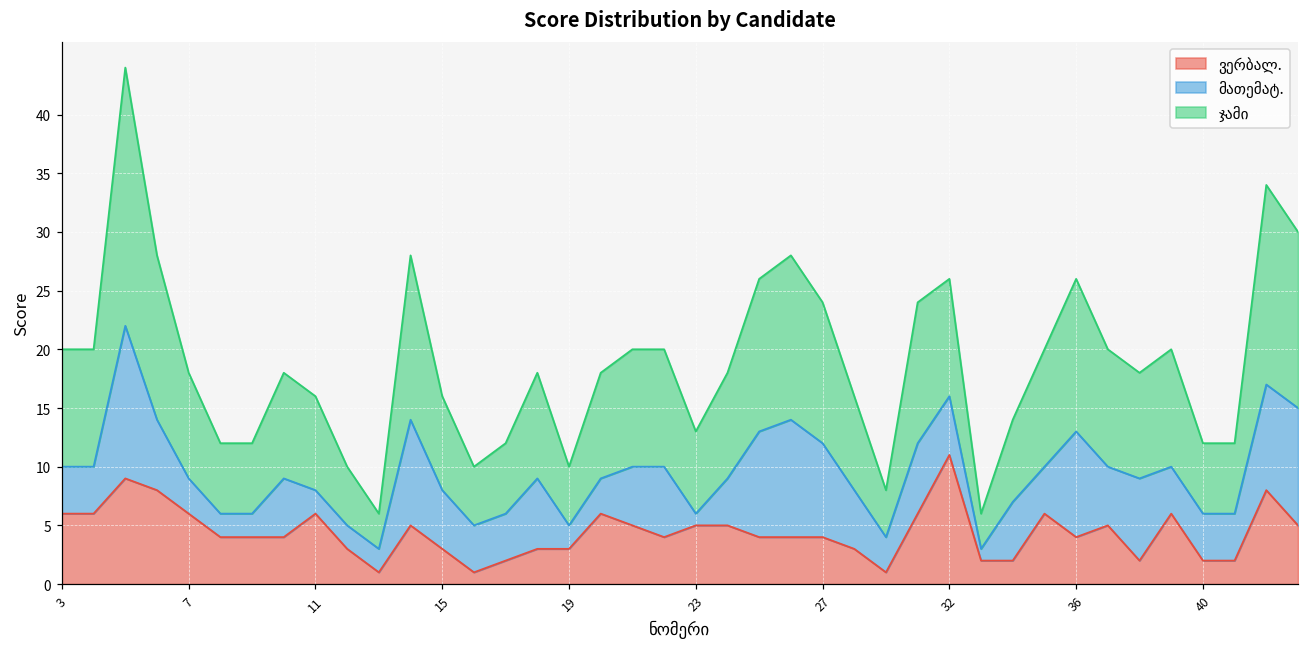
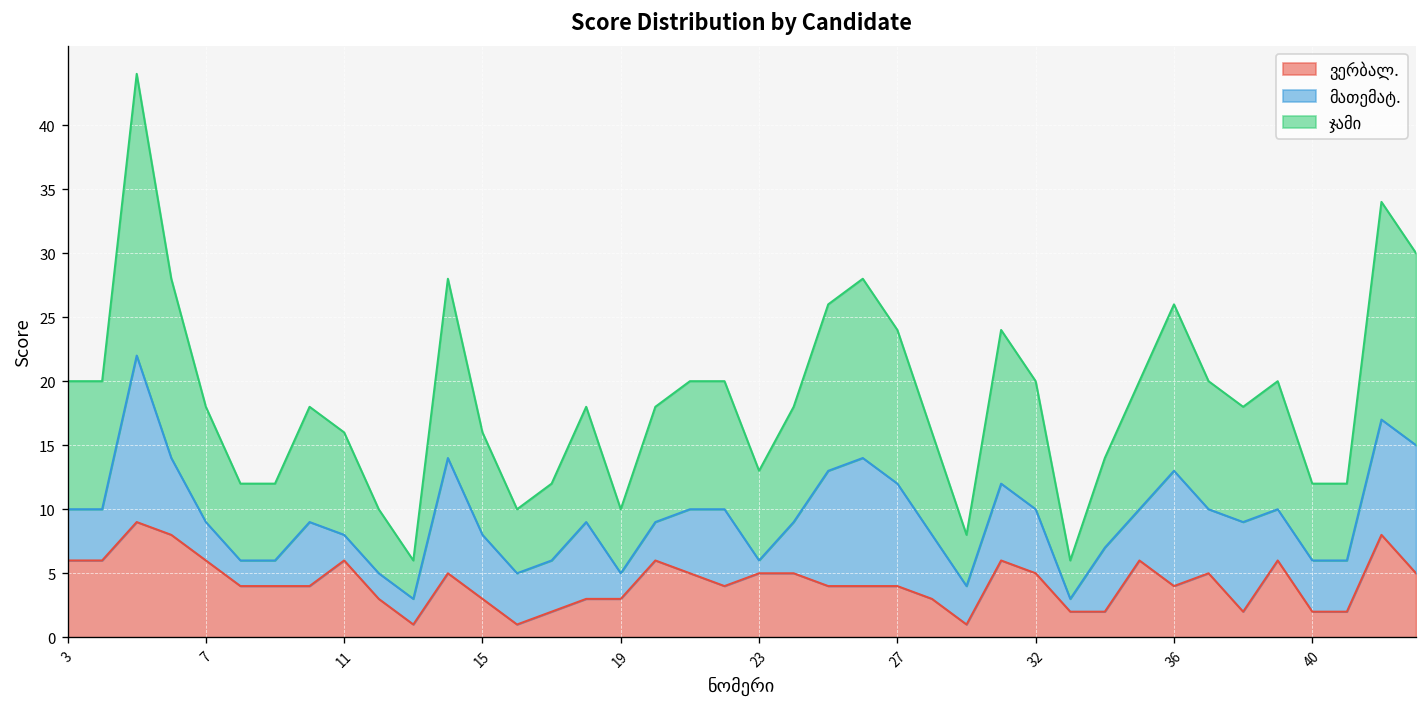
  {
    "ვერბალ.": {
      "3": 6,
      "7": 6,
      "11": 6,
      "15": 3,
      "19": 3,
      "23": 5,
      "27": 4,
-     "32": 11,
+     "32": 5,
      "36": 4,
      "40": 2
    },
    "მათემატ.": {
      "3": 4,
      "7": 3,
      "11": 2,
      "15": 5,
      "19": 2,
      "23": 1,
      "27": 8,
      "32": 5,
      "36": 9,
      "40": 4
    },
    "ჯამი": {
      "3": 10,
      "7": 9,
      "11": 8,
      "15": 8,
      "19": 5,
      "23": 7,
      "27": 12,
      "32": 10,
      "36": 13,
      "40": 6
    }
  }
